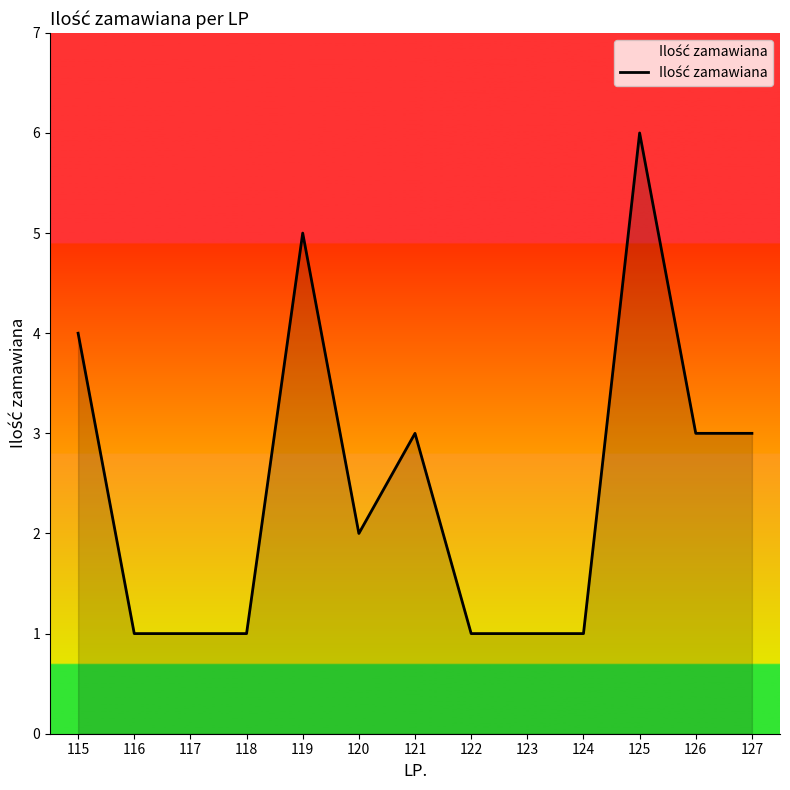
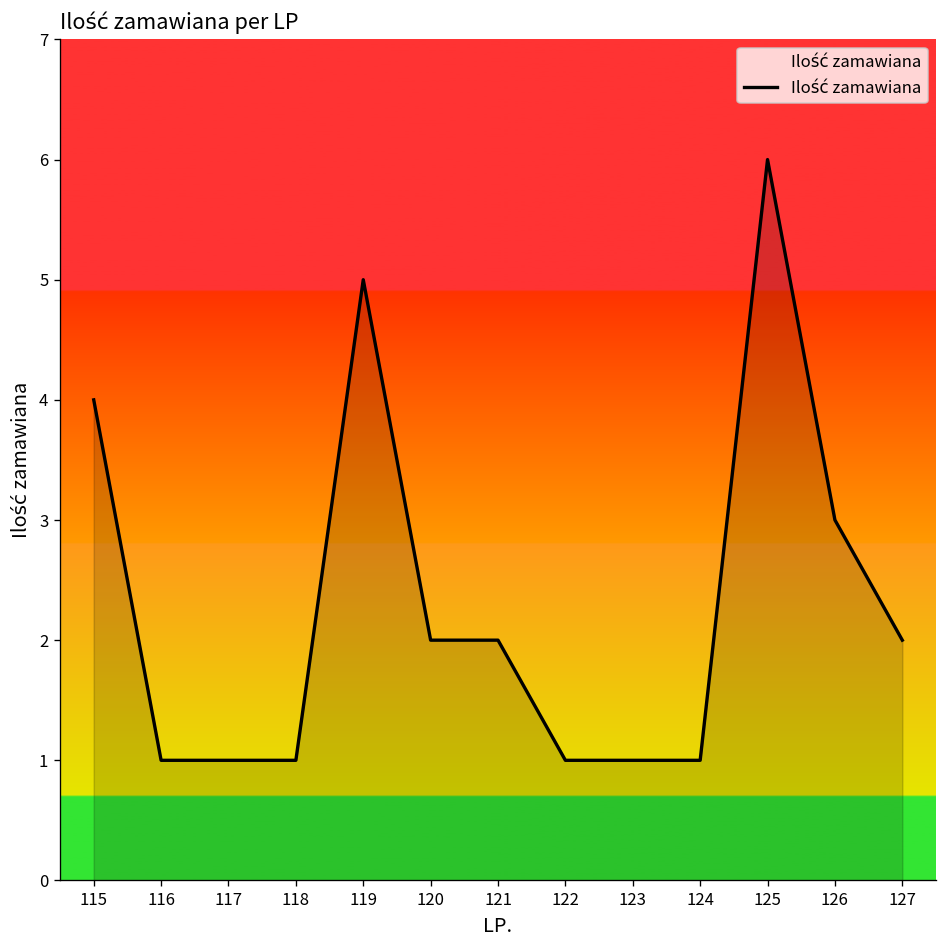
  {
    "115": 4,
    "116": 1,
    "117": 1,
    "118": 1,
    "119": 5,
    "120": 2,
-   "121": 3,
+   "121": 2,
    "122": 1,
    "123": 1,
    "124": 1,
    "125": 6,
    "126": 3,
-   "127": 3
+   "127": 2
  }
